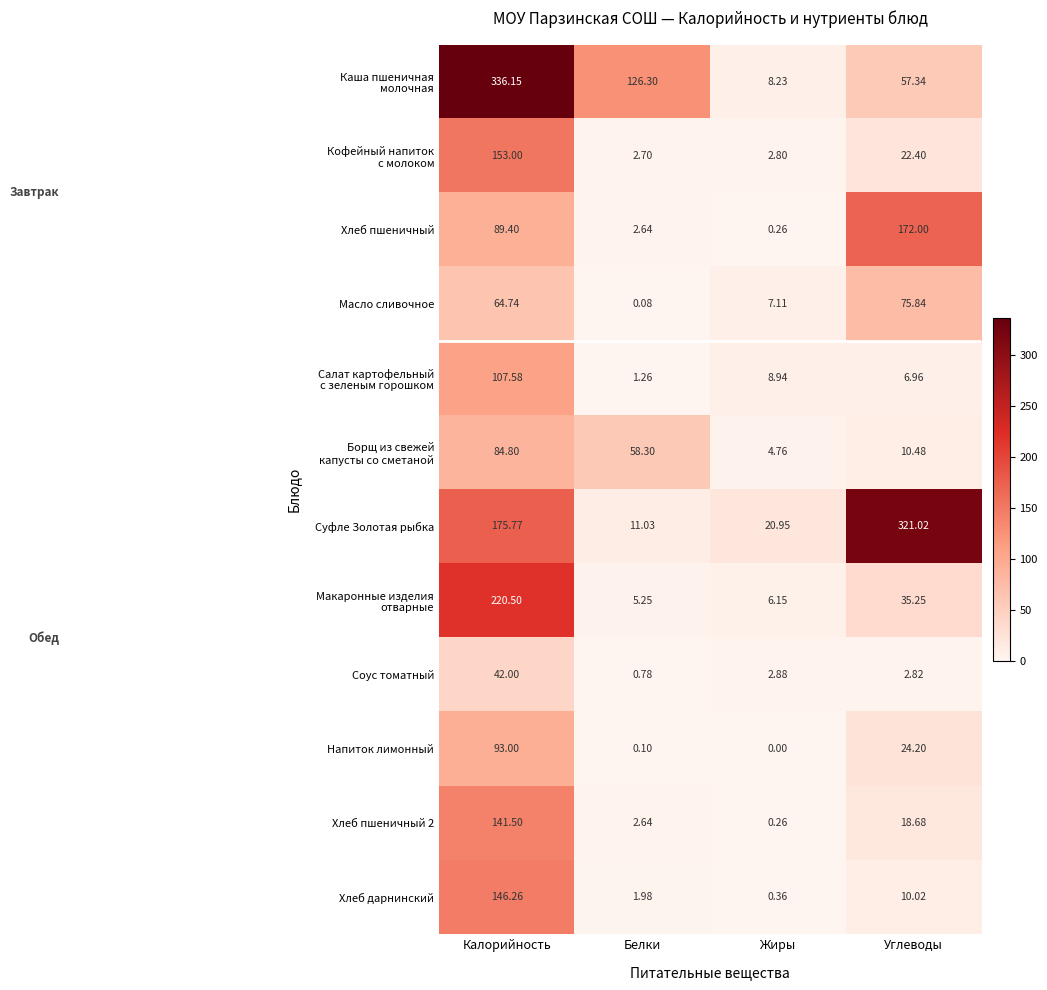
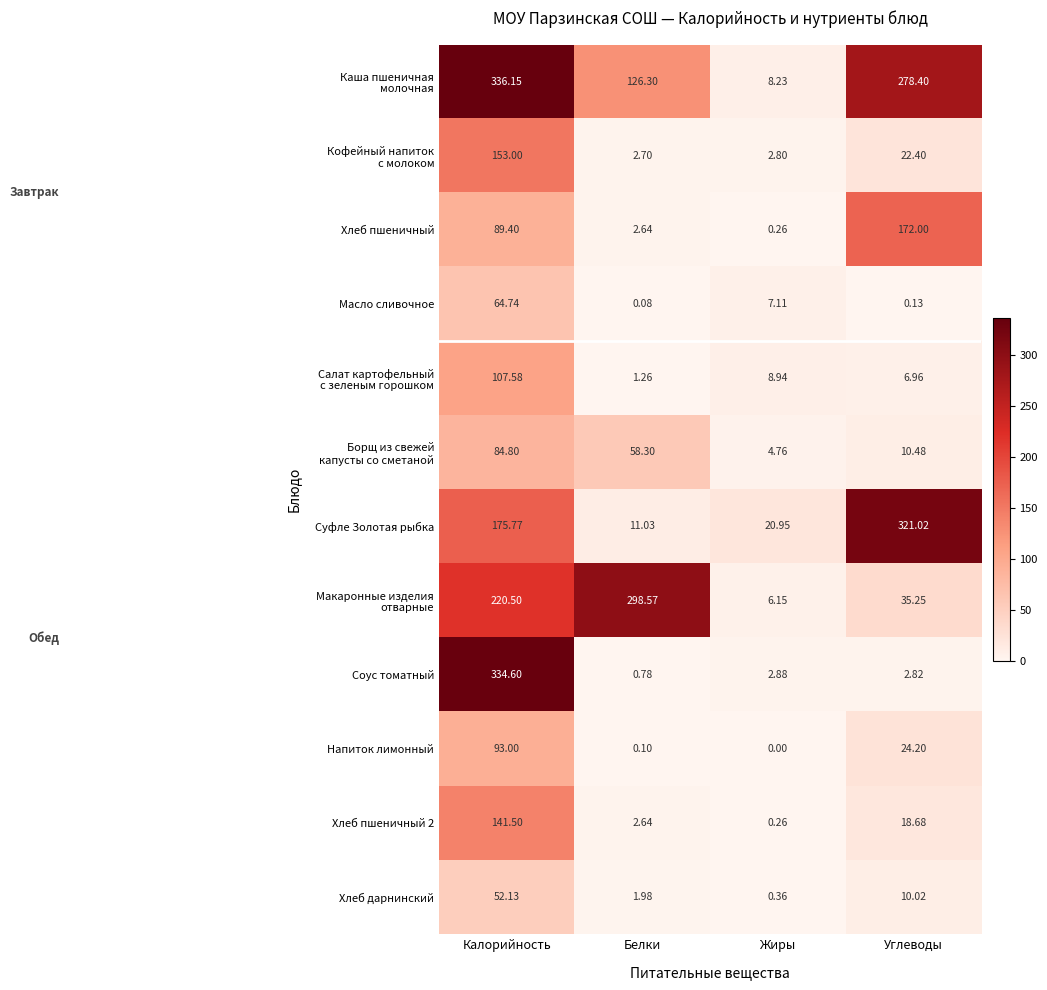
  {
    "Каша пшеничная молочная": {
      "Калорийность": 336.15,
      "Белки": 126.30,
      "Жиры": 8.23,
-     "Углеводы": 57.34
+     "Углеводы": 278.40
    },
    "Кофейный напиток с молоком": {
      "Калорийность": 153.00,
      "Белки": 2.70,
      "Жиры": 2.80,
      "Углеводы": 22.40
    },
    "Хлеб пшеничный": {
      "Калорийность": 89.40,
      "Белки": 2.64,
      "Жиры": 0.26,
      "Углеводы": 172.00
    },
    "Масло сливочное": {
      "Калорийность": 64.74,
      "Белки": 0.08,
      "Жиры": 7.11,
-     "Углеводы": 75.84
+     "Углеводы": 0.13
    },
    "Салат картофельный с зеленым горошком": {
      "Калорийность": 107.58,
      "Белки": 1.26,
      "Жиры": 8.94,
      "Углеводы": 6.96
    },
    "Борщ из свежей капусты со сметаной": {
      "Калорийность": 84.80,
      "Белки": 58.30,
      "Жиры": 4.76,
      "Углеводы": 10.48
    },
    "Суфле Золотая рыбка": {
      "Калорийность": 175.77,
      "Белки": 11.03,
      "Жиры": 20.95,
      "Углеводы": 321.02
    },
    "Макаронные изделия отварные": {
      "Калорийность": 220.50,
-     "Белки": 5.25,
+     "Белки": 298.57,
      "Жиры": 6.15,
      "Углеводы": 35.25
    },
    "Соус томатный": {
-     "Калорийность": 42.00,
+     "Калорийность": 334.60,
      "Белки": 0.78,
      "Жиры": 2.88,
      "Углеводы": 2.82
    },
    "Напиток лимонный": {
      "Калорийность": 93.00,
      "Белки": 0.10,
      "Жиры": 0.00,
      "Углеводы": 24.20
    },
    "Хлеб пшеничный 2": {
      "Калорийность": 141.50,
      "Белки": 2.64,
      "Жиры": 0.26,
      "Углеводы": 18.68
    },
    "Хлеб дарнинский": {
-     "Калорийность": 146.26,
+     "Калорийность": 52.13,
      "Белки": 1.98,
      "Жиры": 0.36,
      "Углеводы": 10.02
    }
  }
